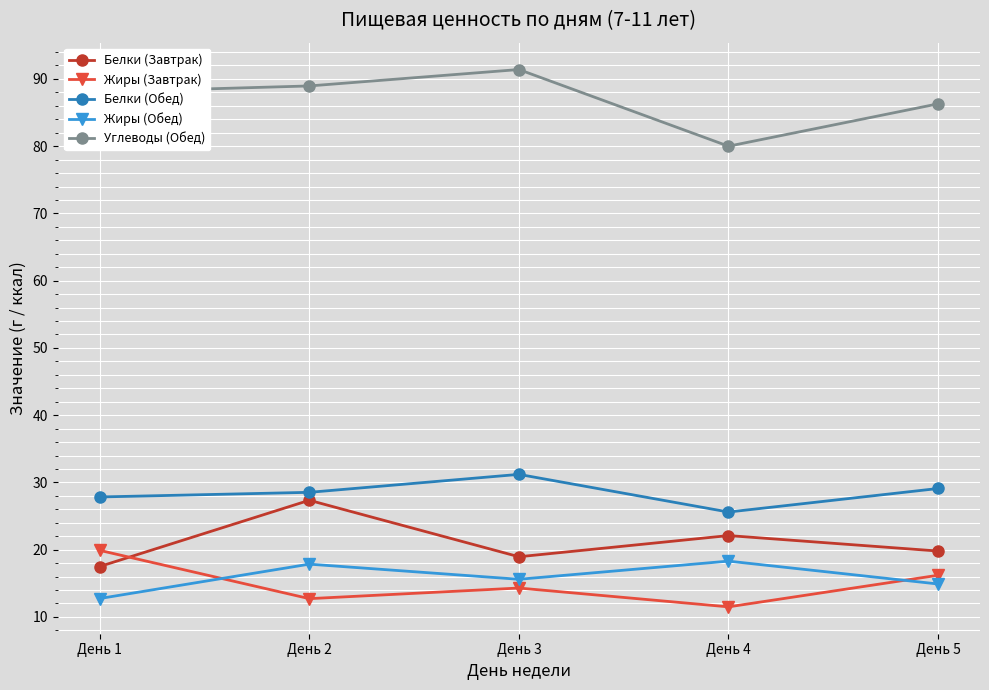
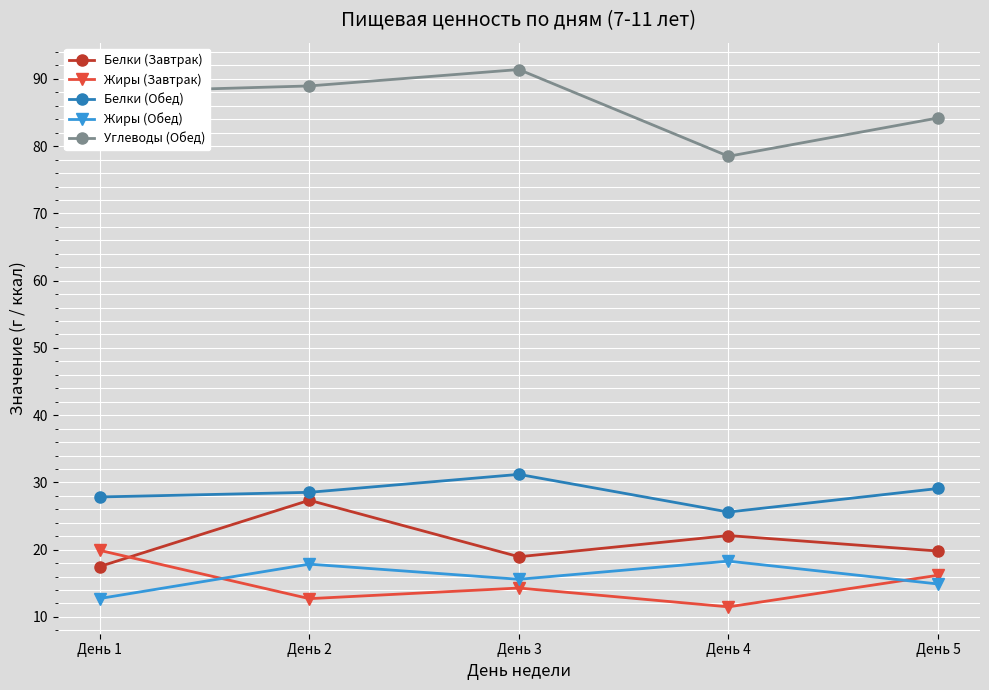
  {
    "Углеводы (Обед)": {
      "День 2": 89,
      "День 3": 91,
-     "День 4": 80,
-     "День 5": 86
+     "День 4": 79,
+     "День 5": 84
    }
  }
